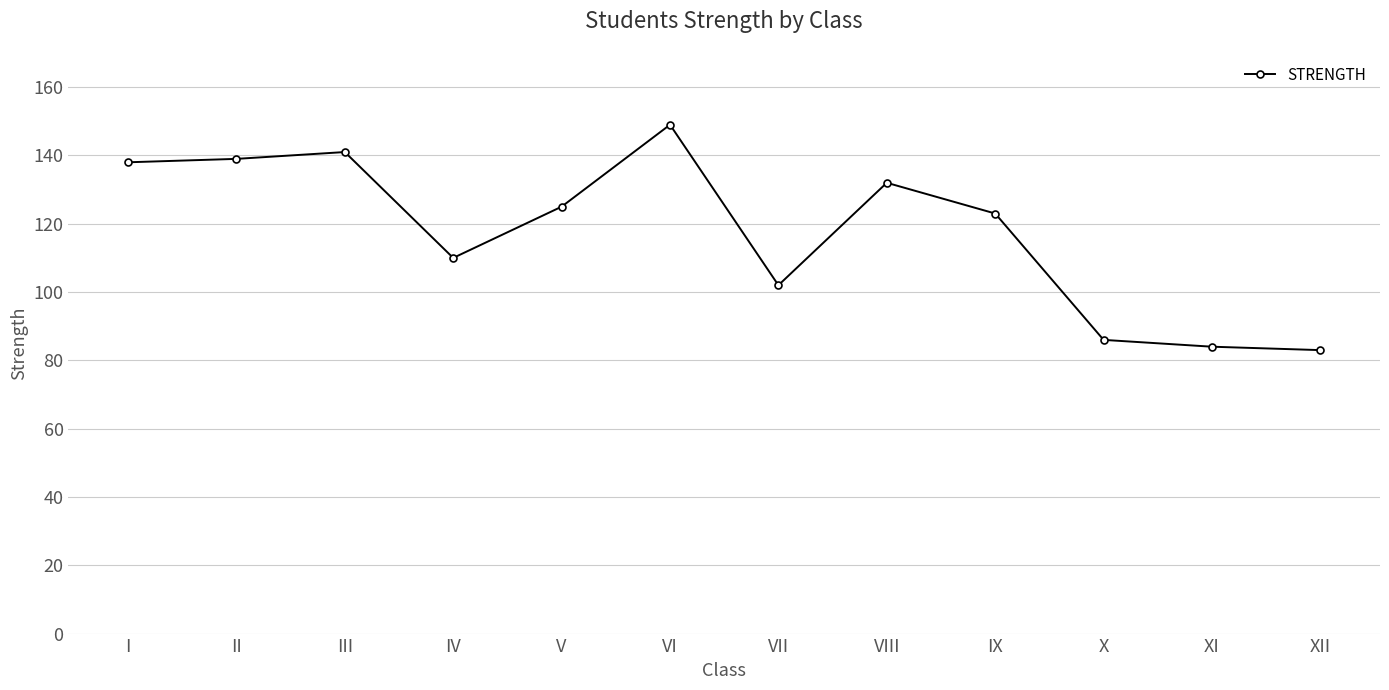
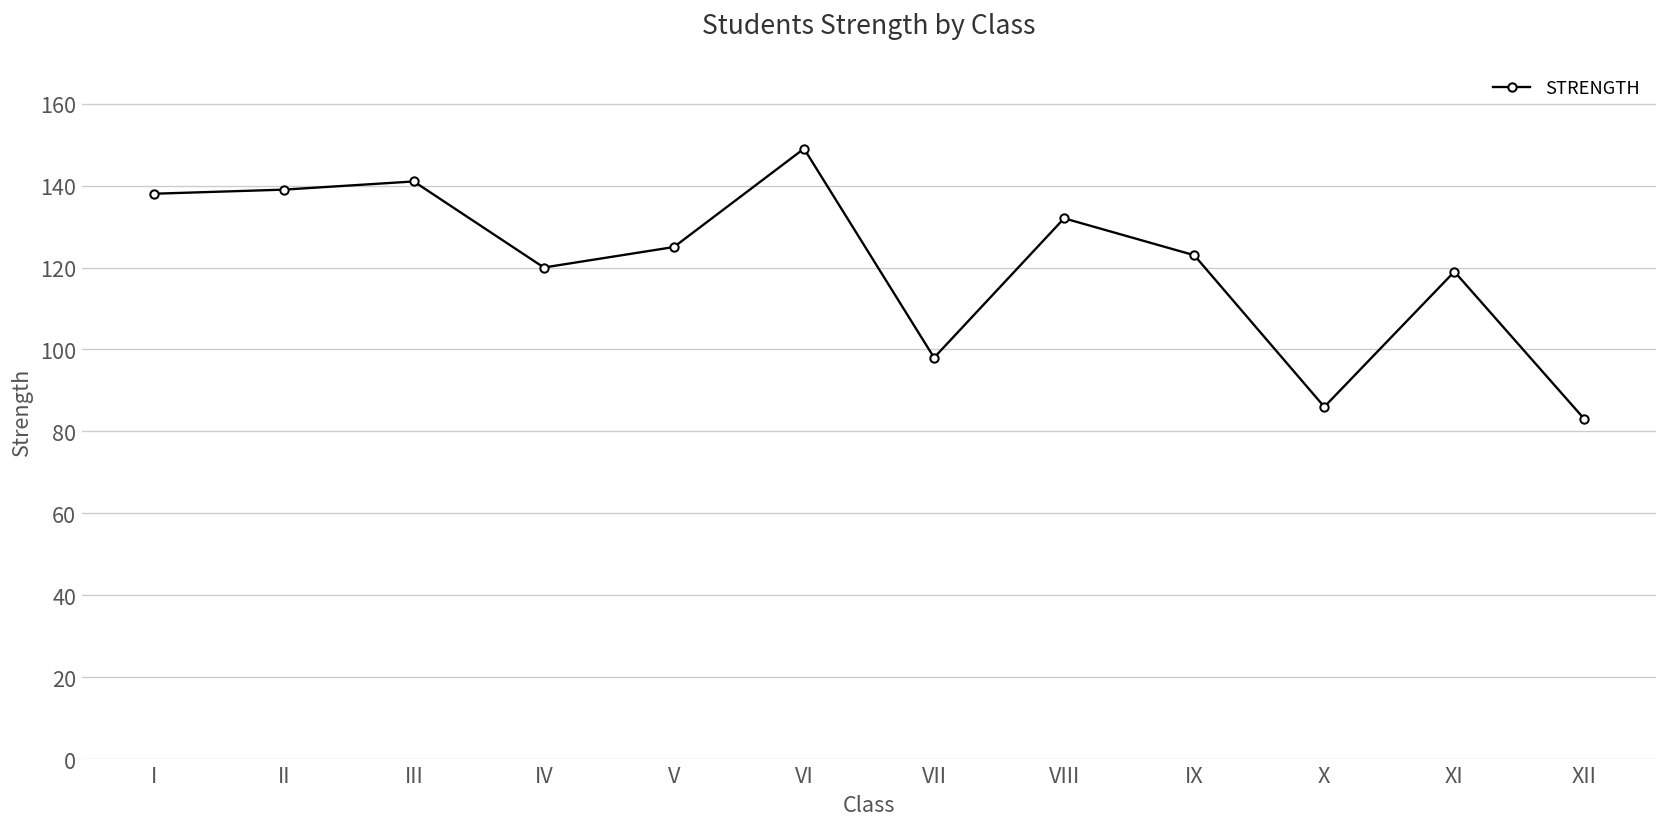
  {
    "I": 138,
    "II": 139,
    "III": 141,
-   "IV": 110,
+   "IV": 120,
    "V": 125,
    "VI": 149,
-   "VII": 102,
+   "VII": 98,
    "VIII": 132,
    "IX": 123,
    "X": 86,
-   "XI": 84,
+   "XI": 119,
    "XII": 83
  }
